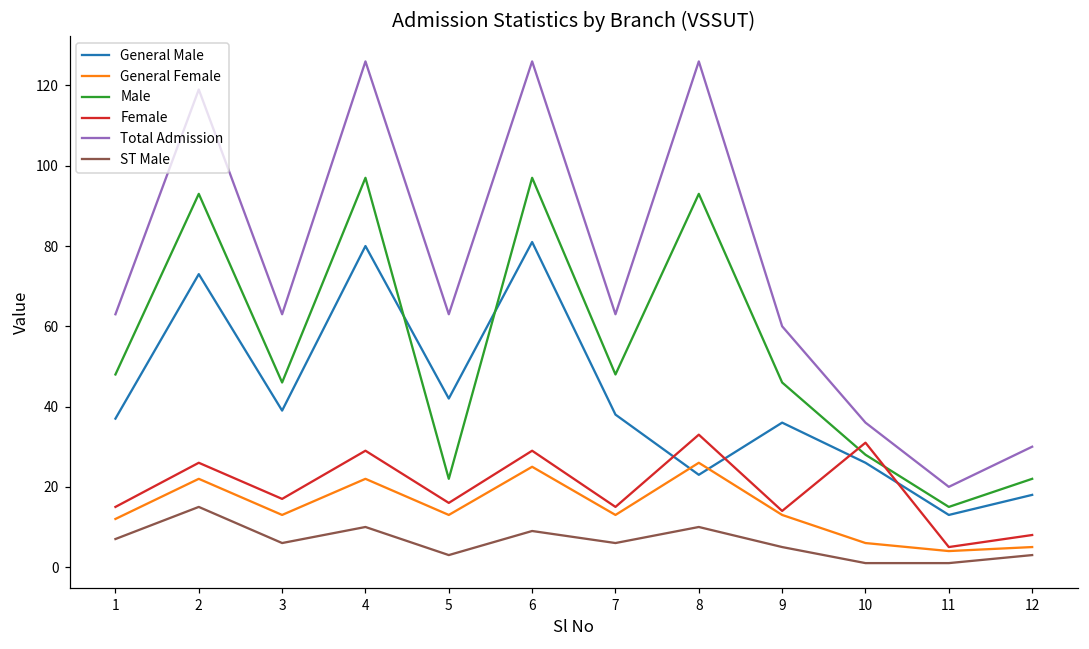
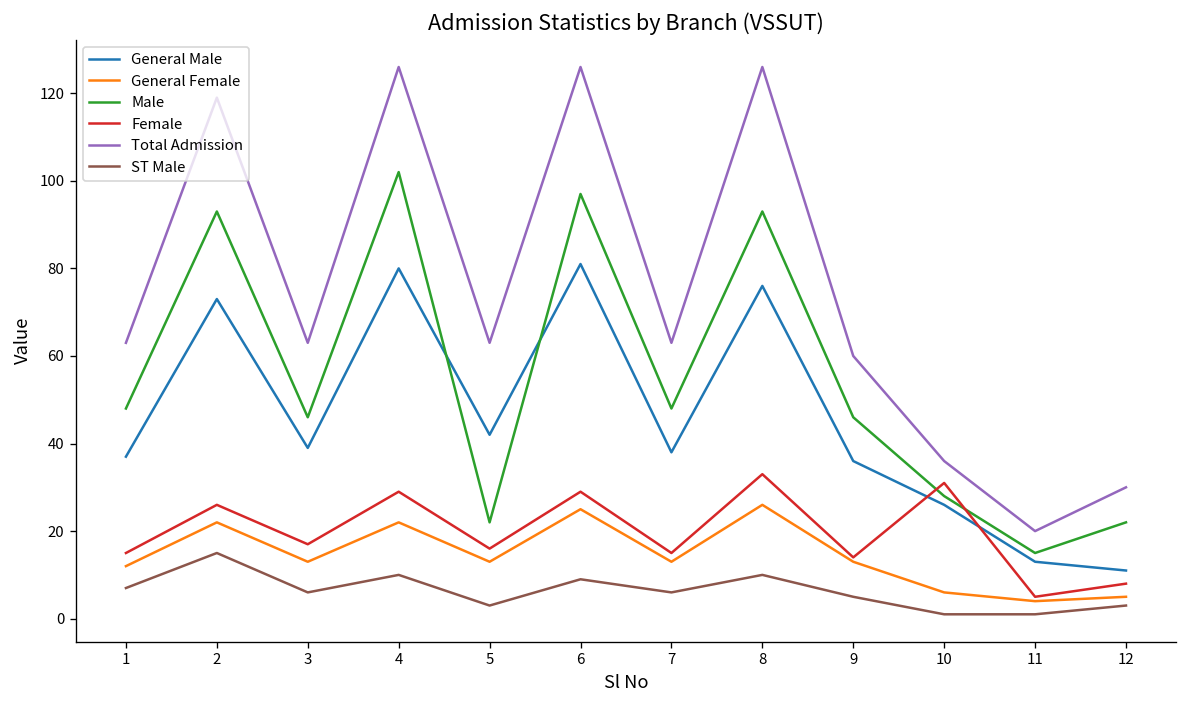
  {
    "General Male": {
      "1": 37,
      "2": 73,
      "3": 39,
      "4": 80,
      "5": 42,
      "6": 81,
      "7": 38,
-     "8": 23,
+     "8": 76,
      "9": 36,
      "10": 26,
      "11": 13,
-     "12": 18
+     "12": 11
    },
    "General Female": {
      "1": 12,
      "2": 22,
      "3": 13,
      "4": 22,
      "5": 13,
      "6": 25,
      "7": 13,
      "8": 26,
      "9": 13,
      "10": 6,
      "11": 4,
      "12": 5
    },
    "Male": {
      "1": 48,
      "2": 93,
      "3": 46,
-     "4": 97,
+     "4": 102,
      "5": 22,
      "6": 97,
      "7": 48,
      "8": 93,
      "9": 46,
      "10": 28,
      "11": 15,
      "12": 22
    },
    "Female": {
      "1": 15,
      "2": 26,
      "3": 17,
      "4": 29,
      "5": 16,
      "6": 29,
      "7": 15,
      "8": 33,
      "9": 14,
      "10": 31,
      "11": 5,
      "12": 8
    },
    "Total Admission": {
      "1": 63,
      "3": 63,
      "4": 126,
      "5": 63,
      "6": 126,
      "7": 63,
      "8": 126,
      "9": 60,
      "10": 36,
      "11": 20,
      "12": 30
    },
    "ST Male": {
      "1": 7,
      "2": 15,
      "3": 6,
      "4": 10,
      "5": 3,
      "6": 9,
      "7": 6,
      "8": 10,
      "9": 5,
      "10": 1,
      "11": 1,
      "12": 3
    }
  }
